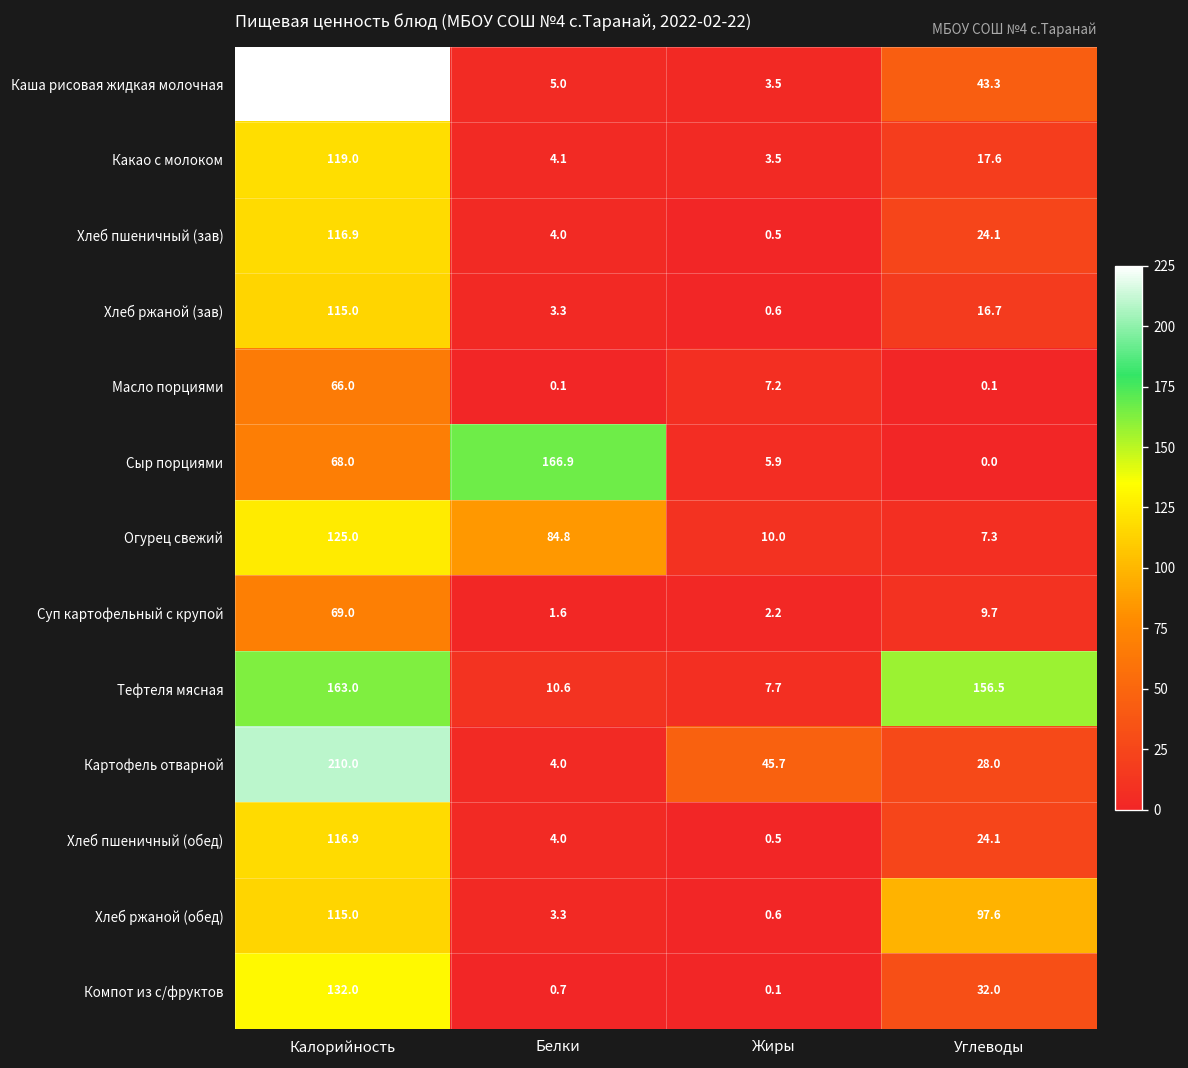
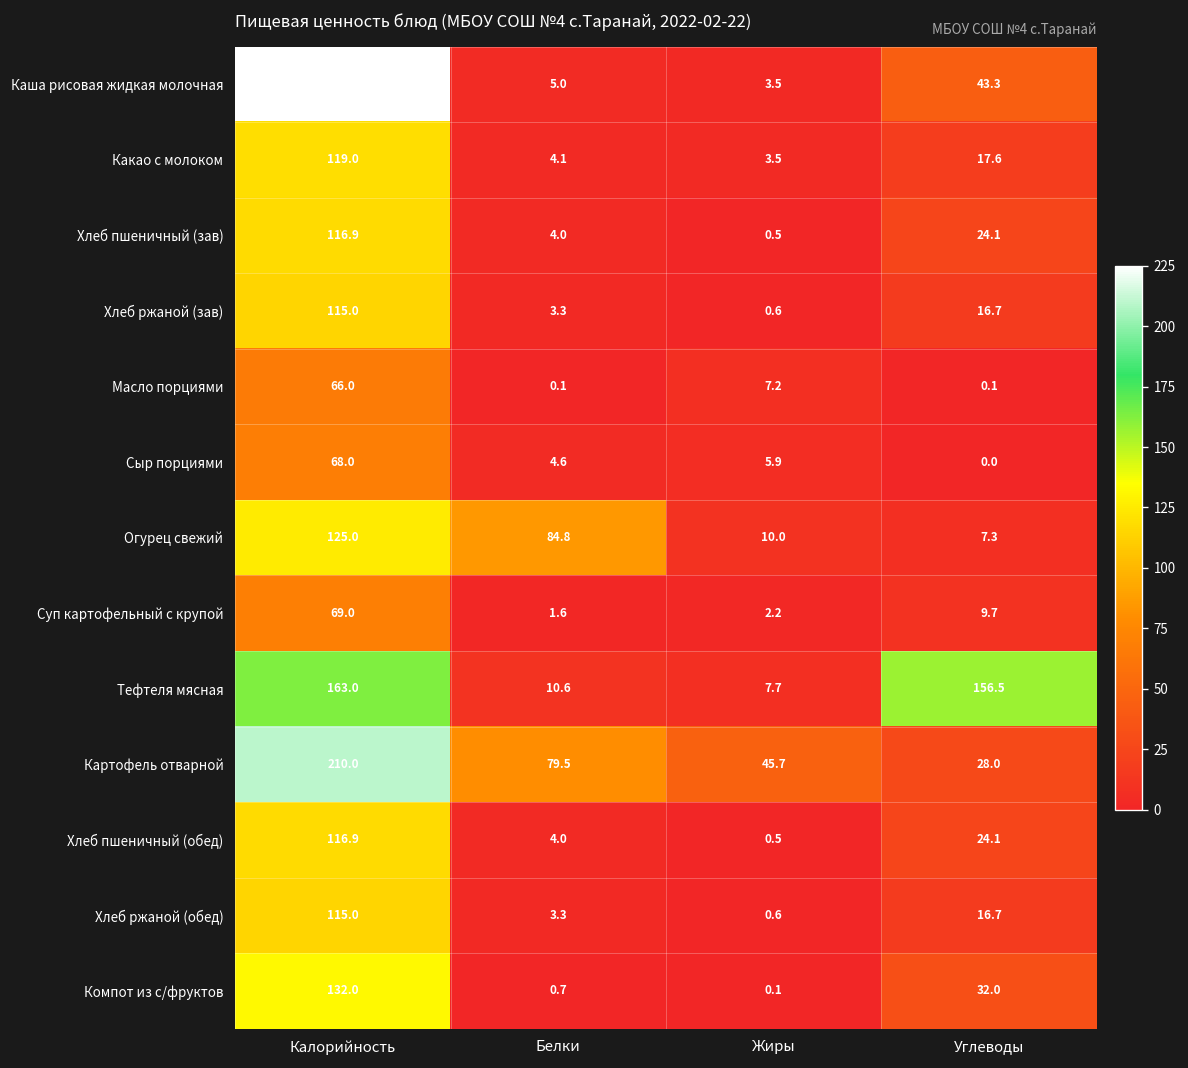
  {
    "Каша рисовая жидкая молочная": {
      "Белки": 5.0,
      "Жиры": 3.5,
      "Углеводы": 43.3
    },
    "Какао с молоком": {
      "Калорийность": 119.0,
      "Белки": 4.1,
      "Жиры": 3.5,
      "Углеводы": 17.6
    },
    "Хлеб пшеничный (зав)": {
      "Калорийность": 116.9,
      "Белки": 4.0,
      "Жиры": 0.5,
      "Углеводы": 24.1
    },
    "Хлеб ржаной (зав)": {
      "Калорийность": 115.0,
      "Белки": 3.3,
      "Жиры": 0.6,
      "Углеводы": 16.7
    },
    "Масло порциями": {
      "Калорийность": 66.0,
      "Белки": 0.1,
      "Жиры": 7.2,
      "Углеводы": 0.1
    },
    "Сыр порциями": {
      "Калорийность": 68.0,
-     "Белки": 166.9,
+     "Белки": 4.6,
      "Жиры": 5.9,
      "Углеводы": 0.0
    },
    "Огурец свежий": {
      "Калорийность": 125.0,
      "Белки": 84.8,
      "Жиры": 10.0,
      "Углеводы": 7.3
    },
    "Суп картофельный с крупой": {
      "Калорийность": 69.0,
      "Белки": 1.6,
      "Жиры": 2.2,
      "Углеводы": 9.7
    },
    "Тефтеля мясная": {
      "Калорийность": 163.0,
      "Белки": 10.6,
      "Жиры": 7.7,
      "Углеводы": 156.5
    },
    "Картофель отварной": {
      "Калорийность": 210.0,
-     "Белки": 4.0,
+     "Белки": 79.5,
      "Жиры": 45.7,
      "Углеводы": 28.0
    },
    "Хлеб пшеничный (обед)": {
      "Калорийность": 116.9,
      "Белки": 4.0,
      "Жиры": 0.5,
      "Углеводы": 24.1
    },
    "Хлеб ржаной (обед)": {
      "Калорийность": 115.0,
      "Белки": 3.3,
      "Жиры": 0.6,
-     "Углеводы": 97.6
+     "Углеводы": 16.7
    },
    "Компот из с/фруктов": {
      "Калорийность": 132.0,
      "Белки": 0.7,
      "Жиры": 0.1,
      "Углеводы": 32.0
    }
  }
